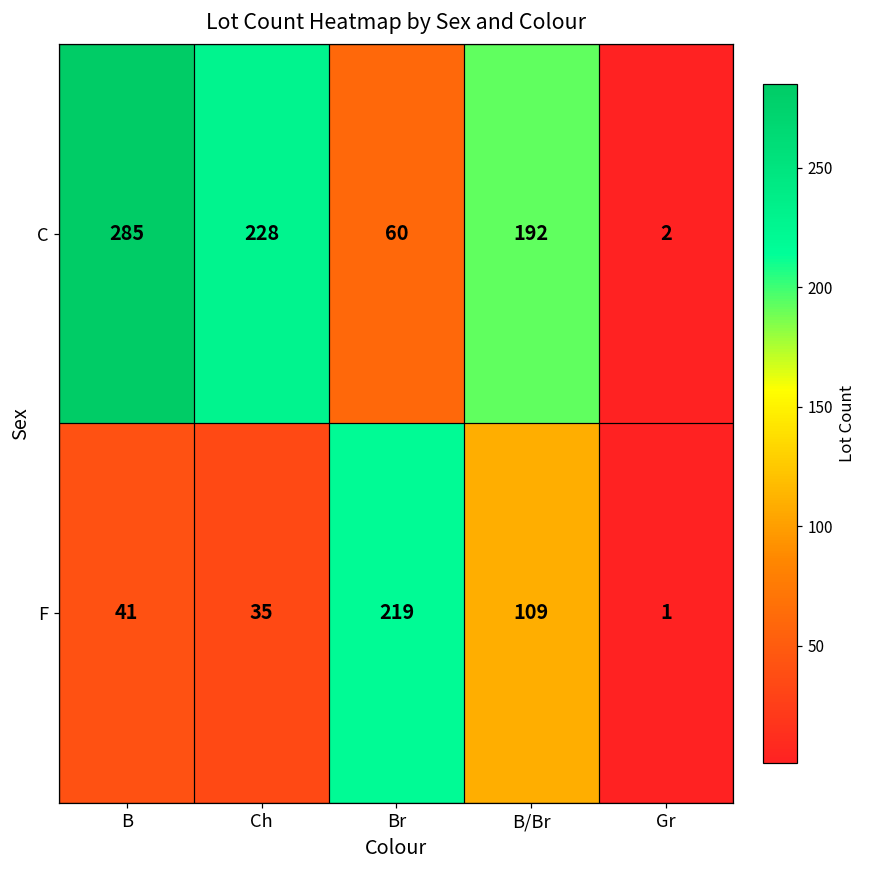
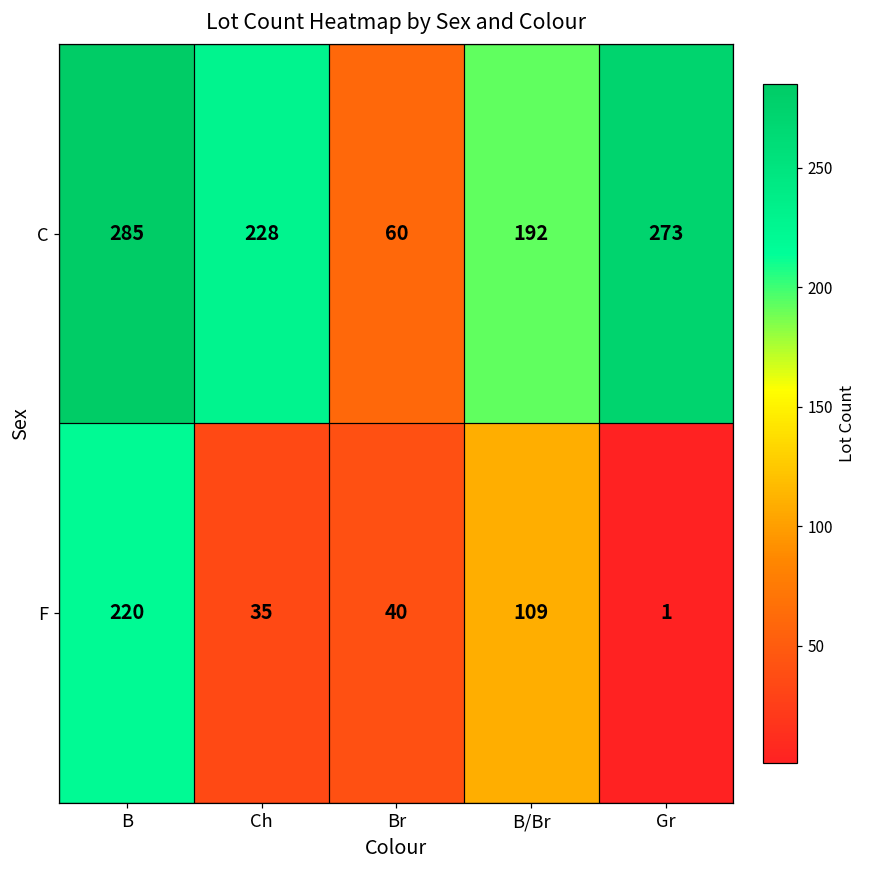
  {
    "C": {
      "B": 285,
      "Ch": 228,
      "Br": 60,
      "B/Br": 192,
-     "Gr": 2
+     "Gr": 273
    },
    "F": {
-     "B": 41,
+     "B": 220,
      "Ch": 35,
-     "Br": 219,
+     "Br": 40,
      "B/Br": 109,
      "Gr": 1
    }
  }
